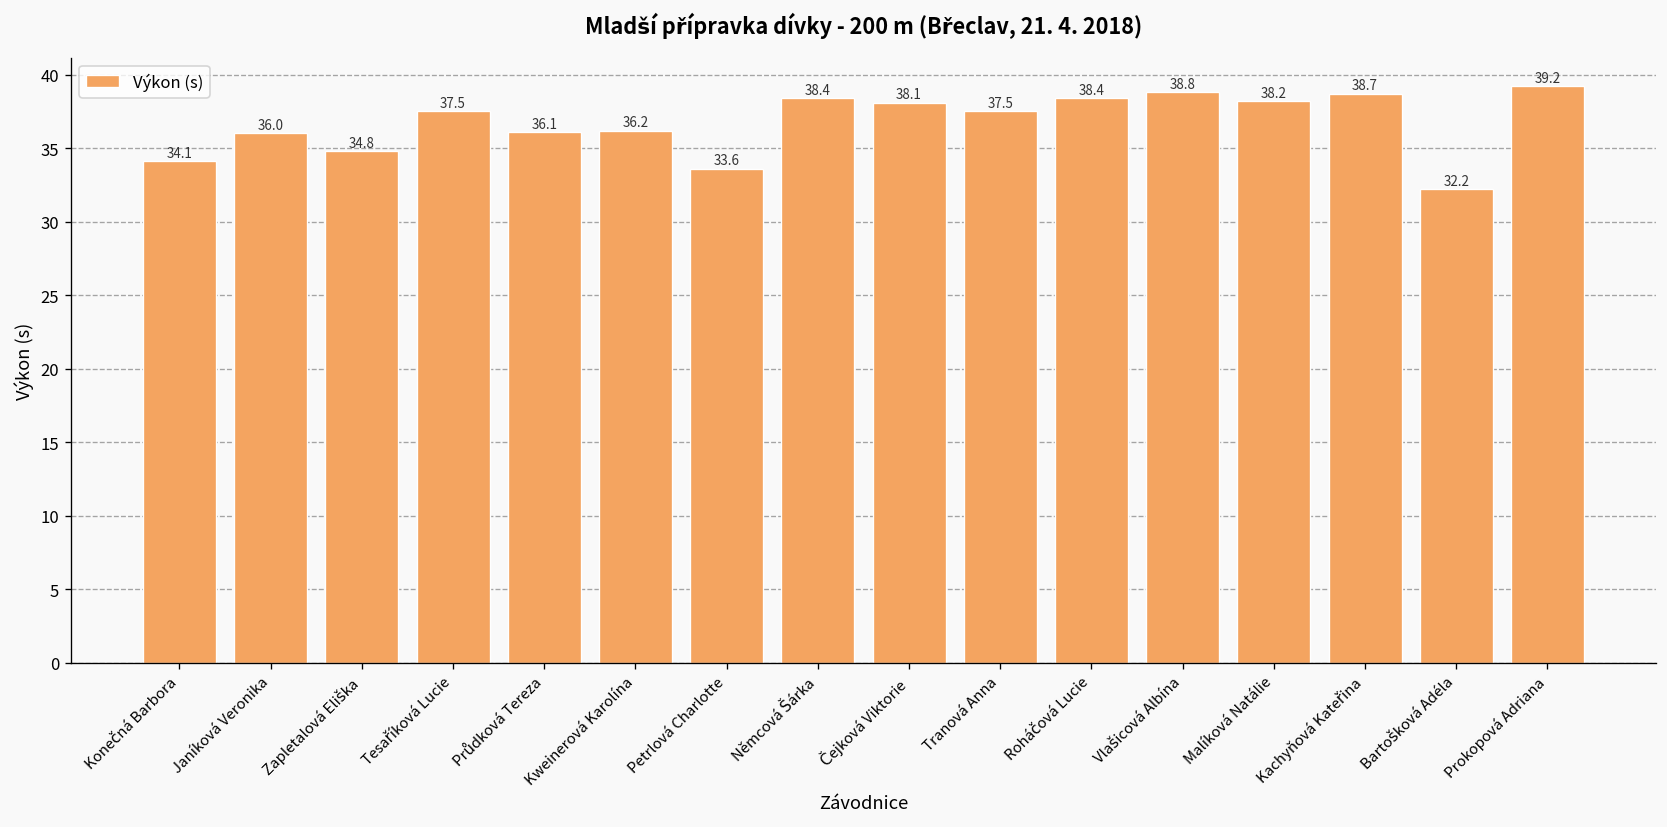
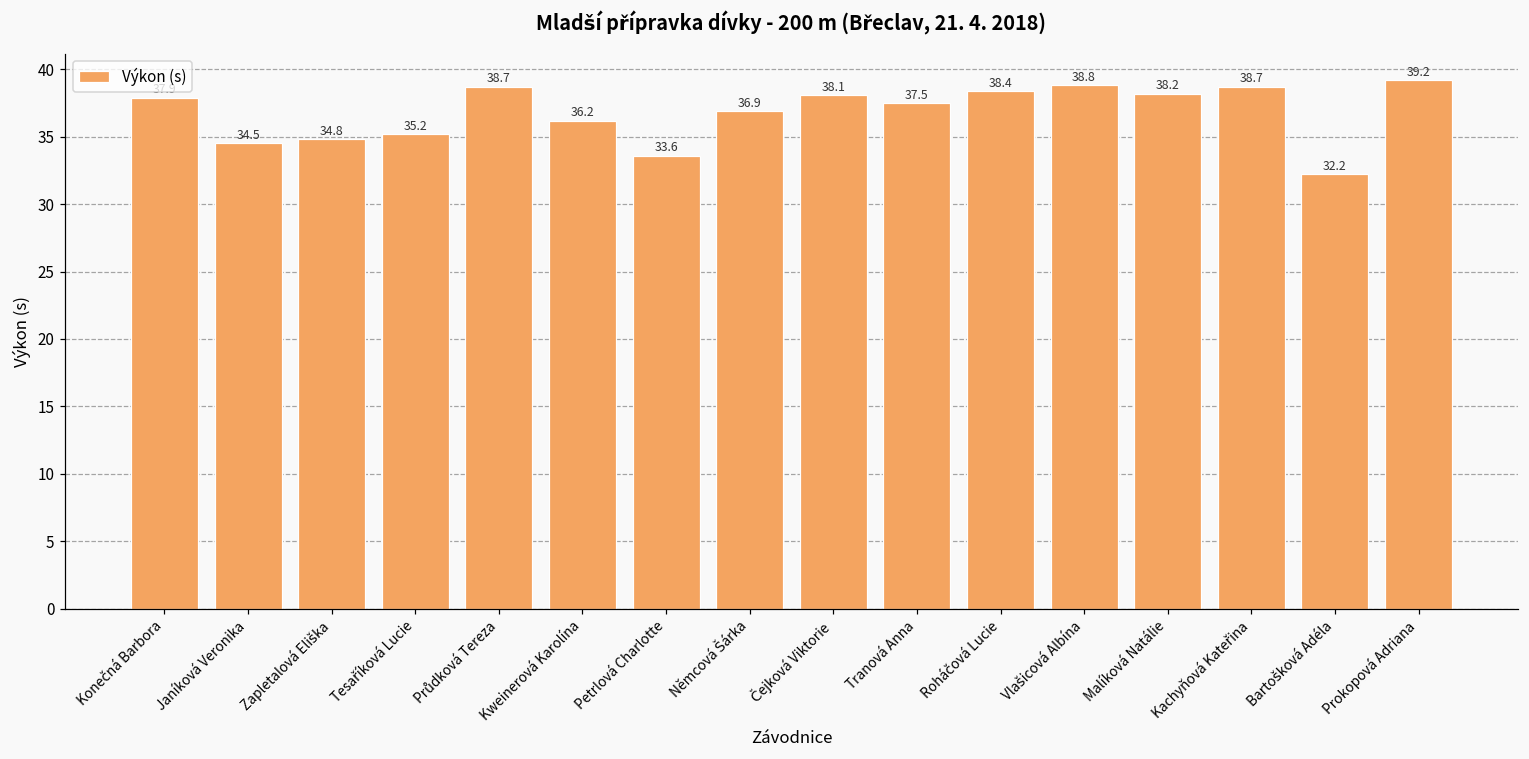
  {
-   "Konečná Barbora": 34.1,
-   "Janíková Veronika": 36.0,
+   "Konečná Barbora": 37.9,
+   "Janíková Veronika": 34.5,
    "Zapletalová Eliška": 34.8,
-   "Tesaříková Lucie": 37.5,
-   "Průdková Tereza": 36.1,
+   "Tesaříková Lucie": 35.2,
+   "Průdková Tereza": 38.7,
    "Kweinerová Karolína": 36.2,
    "Petrlová Charlotte": 33.6,
-   "Němcová Šárka": 38.4,
+   "Němcová Šárka": 36.9,
    "Čejková Viktorie": 38.1,
    "Tranová Anna": 37.5,
    "Roháčová Lucie": 38.4,
    "Vlašicová Albína": 38.8,
    "Malíková Natálie": 38.2,
    "Kachyňová Kateřina": 38.7,
    "Bartošková Adéla": 32.2,
    "Prokopová Adriana": 39.2
  }
